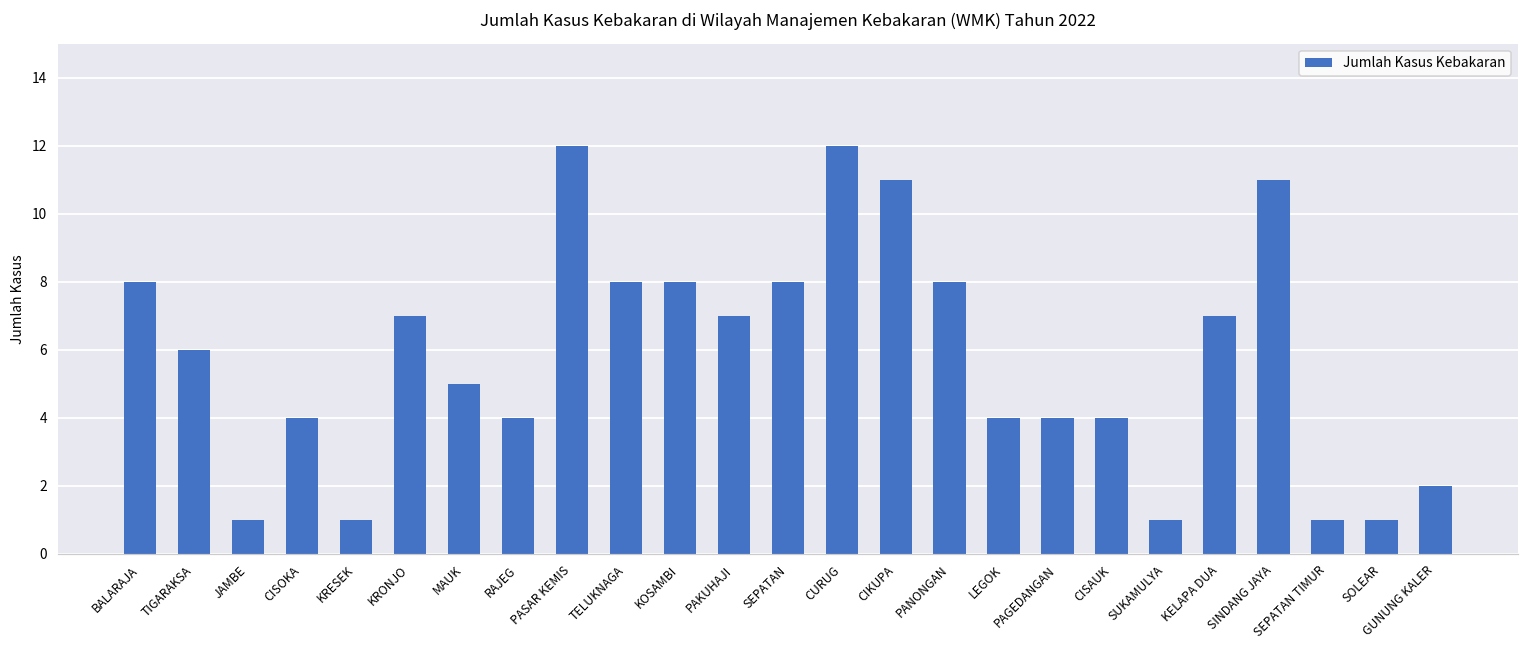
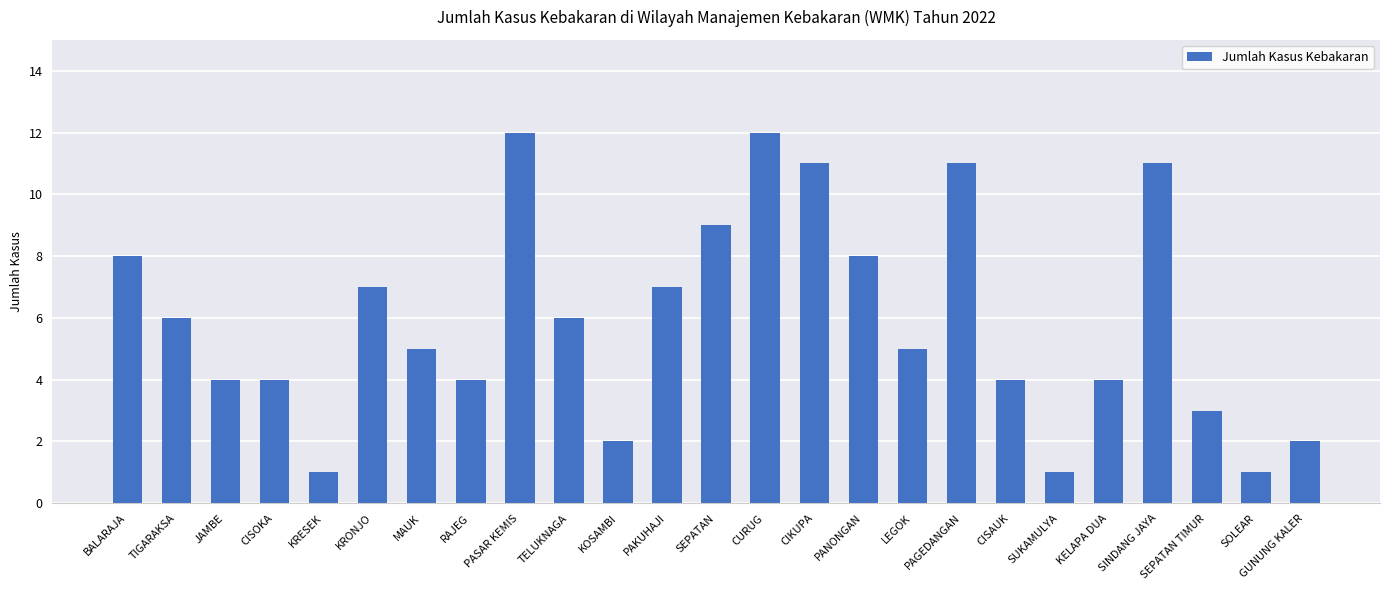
  {
    "BALARAJA": 8,
    "TIGARAKSA": 6,
-   "JAMBE": 1,
+   "JAMBE": 4,
    "CISOKA": 4,
    "KRESEK": 1,
    "KRONJO": 7,
    "MAUK": 5,
    "RAJEG": 4,
    "PASAR KEMIS": 12,
-   "TELUKNAGA": 8,
-   "KOSAMBI": 8,
+   "TELUKNAGA": 6,
+   "KOSAMBI": 2,
    "PAKUHAJI": 7,
-   "SEPATAN": 8,
+   "SEPATAN": 9,
    "CURUG": 12,
    "CIKUPA": 11,
    "PANONGAN": 8,
-   "LEGOK": 4,
-   "PAGEDANGAN": 4,
+   "LEGOK": 5,
+   "PAGEDANGAN": 11,
    "CISAUK": 4,
    "SUKAMULYA": 1,
-   "KELAPA DUA": 7,
+   "KELAPA DUA": 4,
    "SINDANG JAYA": 11,
-   "SEPATAN TIMUR": 1,
+   "SEPATAN TIMUR": 3,
    "SOLEAR": 1,
    "GUNUNG KALER": 2
  }
